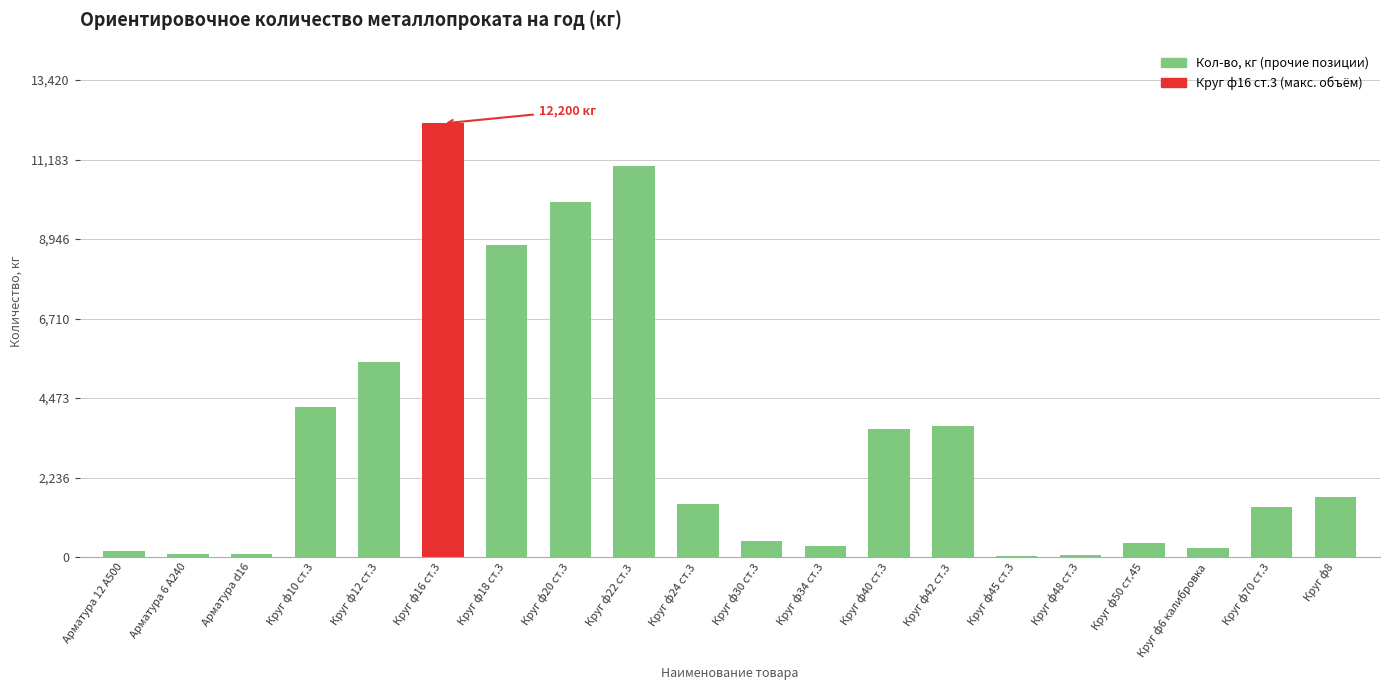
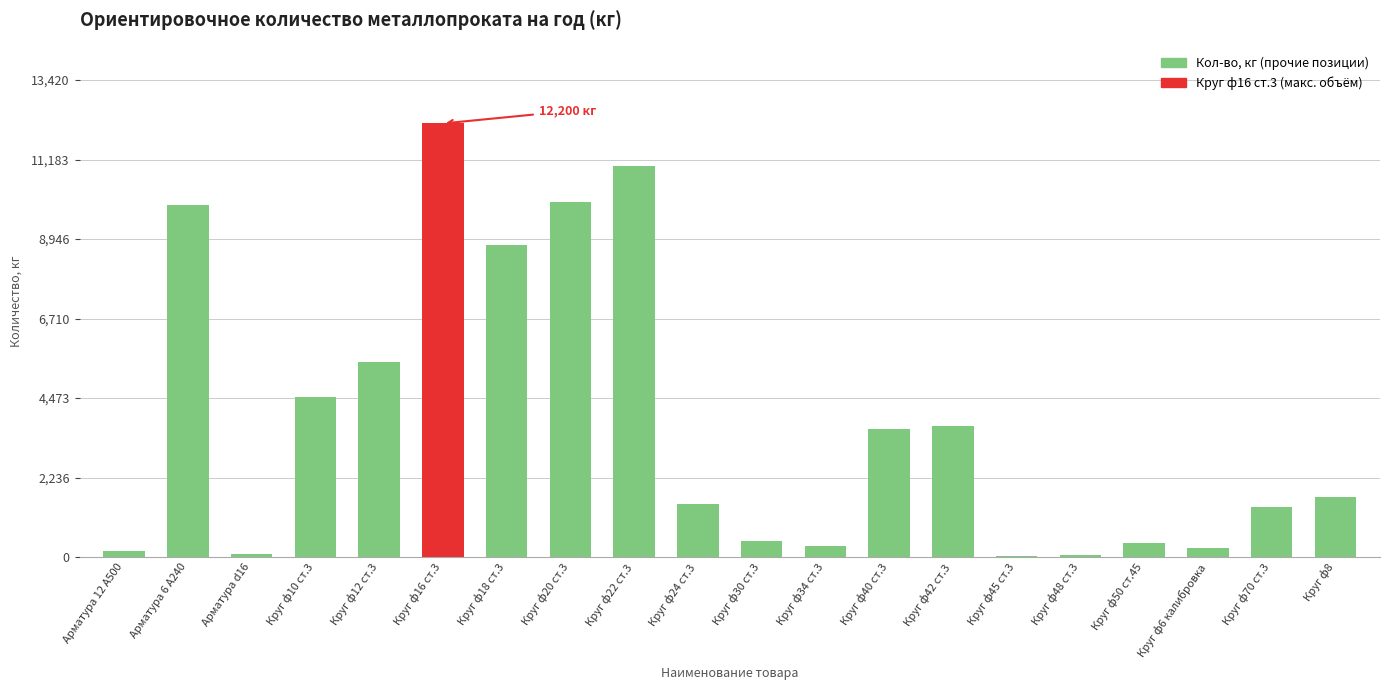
  {
    "Арматура 12 А500": "200",
-   "Арматура 6 А240": "100",
+   "Арматура 6 А240": "9,900",
    "Арматура d16": "100",
-   "Круг ф10 ст.3": "4,200",
+   "Круг ф10 ст.3": "4,500",
    "Круг ф12 ст.3": "5,500",
    "Круг ф18 ст.3": "8,800",
    "Круг ф20 ст.3": "10,000",
    "Круг ф22 ст.3": "11,000",
    "Круг ф24 ст.3": "1,500",
    "Круг ф30 ст.3": "500",
    "Круг ф34 ст.3": "300",
    "Круг ф40 ст.3": "3,600",
    "Круг ф42 ст.3": "3,700",
    "Круг ф50 ст.45": "400",
    "Круг ф6 калибровка": "300",
    "Круг ф70 ст.3": "1,400",
    "Круг ф8": "1,700"
  }
